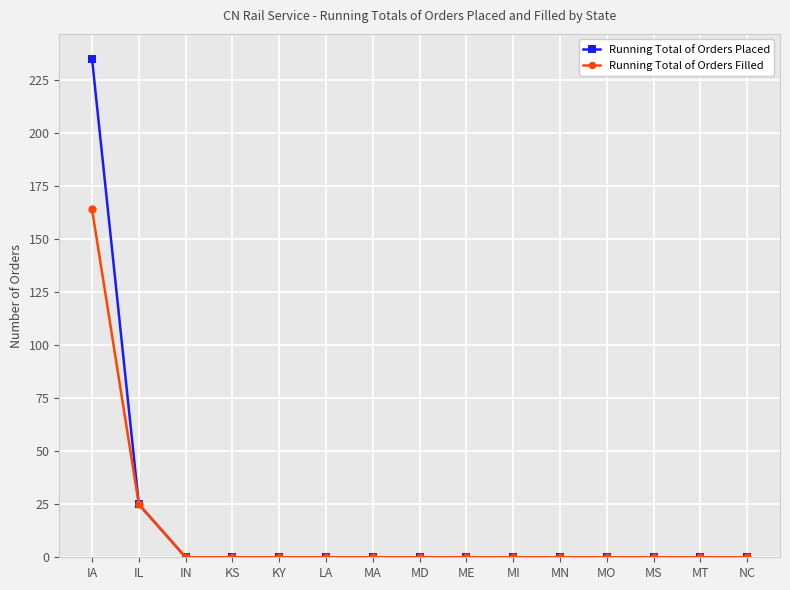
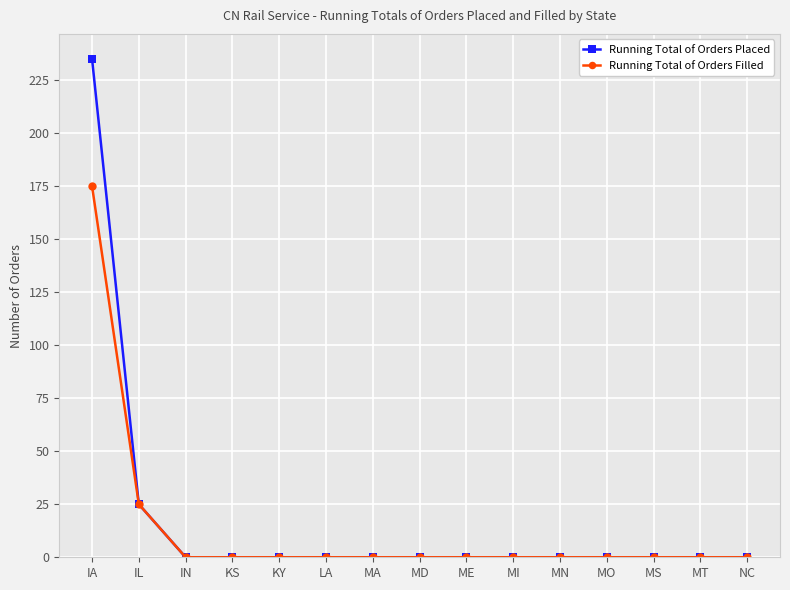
  {
    "Running Total of Orders Placed": {
      "IA": 235
    },
    "Running Total of Orders Filled": {
-     "IA": 164
+     "IA": 175
    }
  }
